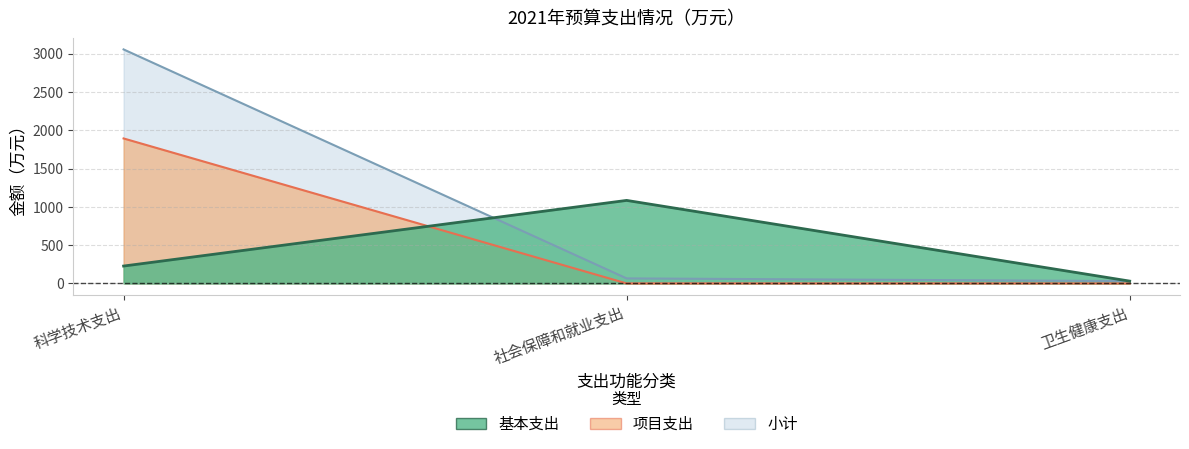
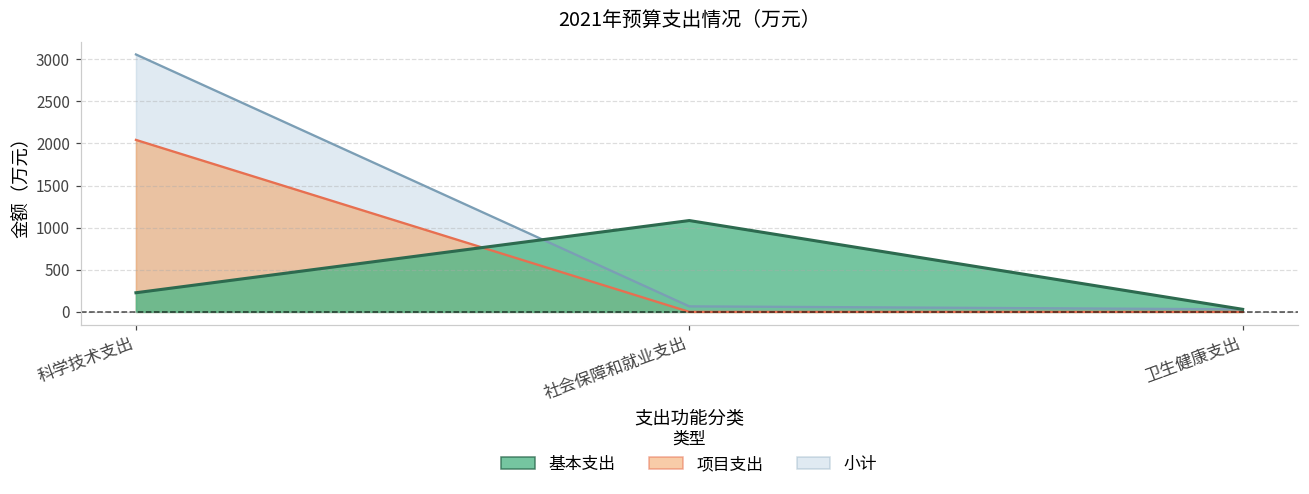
  {
    "小计": {
      "科学技术支出": 3100,
      "社会保障和就业支出": 100
    },
    "项目支出": {
-     "科学技术支出": 1900,
+     "科学技术支出": 2000,
      "社会保障和就业支出": 0
    },
    "基本支出": {
      "科学技术支出": 200,
      "社会保障和就业支出": 1100
    }
  }
